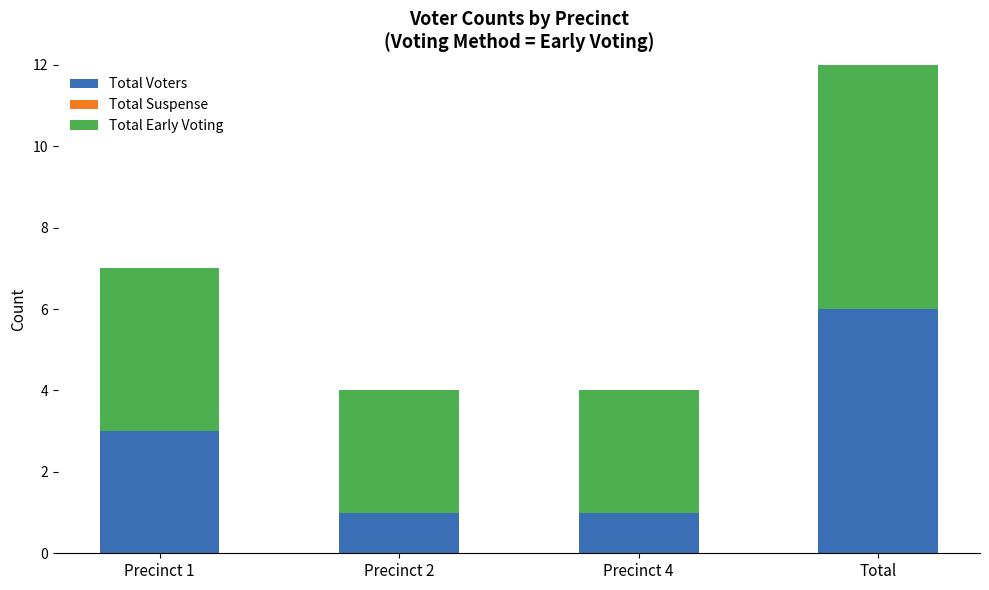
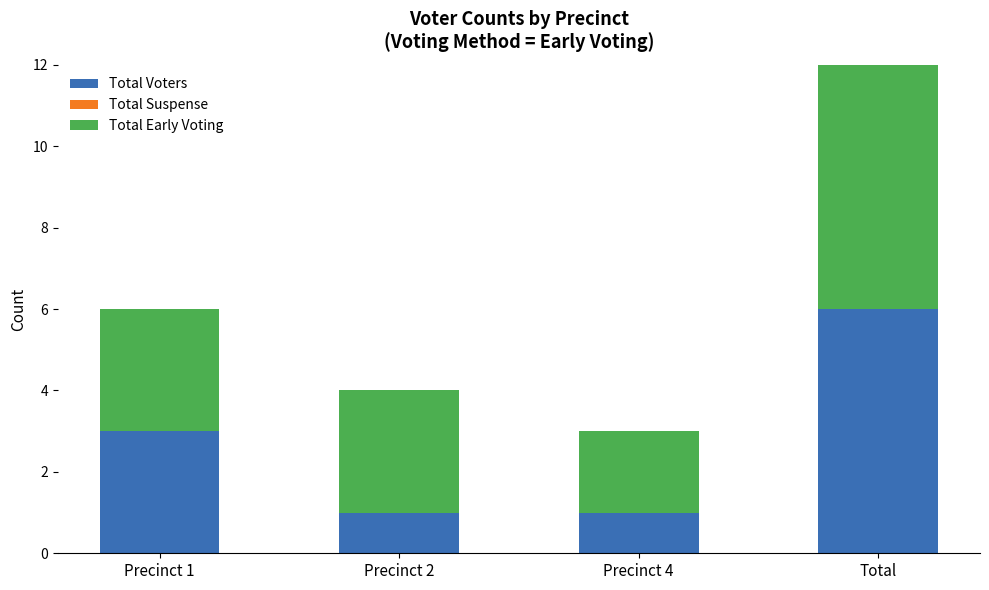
  {
    "Total Suspense": {
      "Precinct 1": 3,
      "Precinct 2": 1,
      "Precinct 4": 1,
      "Total": 6
    },
    "Total Early Voting": {
-     "Precinct 1": 4,
+     "Precinct 1": 3,
      "Precinct 2": 3,
-     "Precinct 4": 3,
+     "Precinct 4": 2,
      "Total": 6
    }
  }
